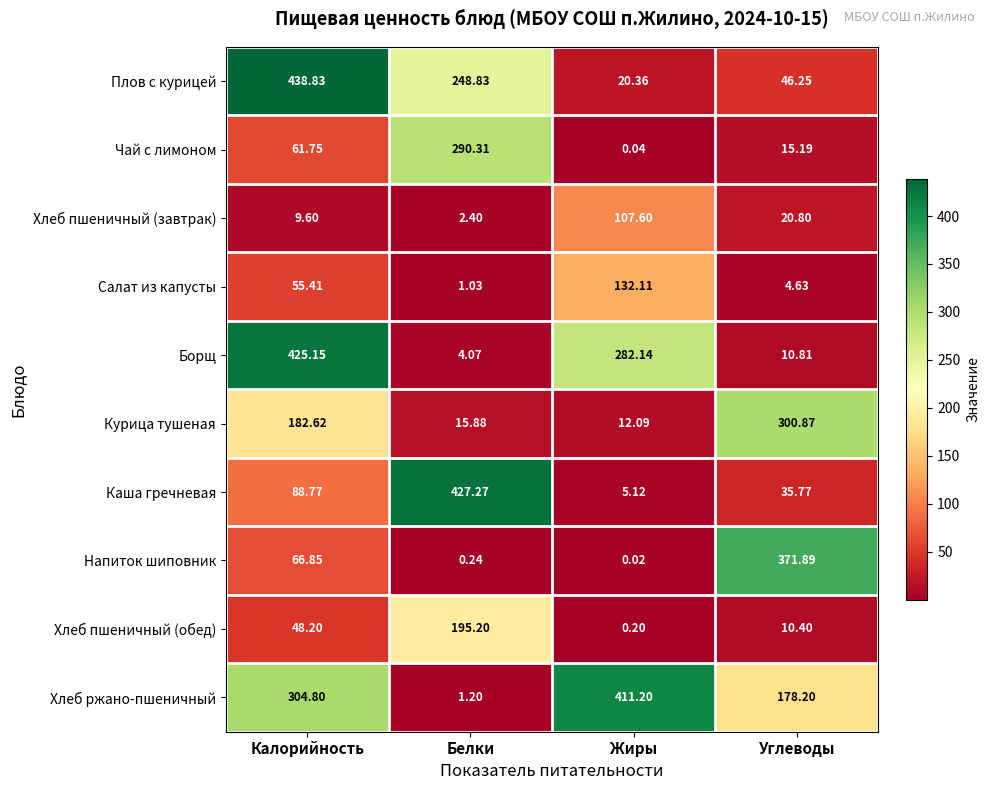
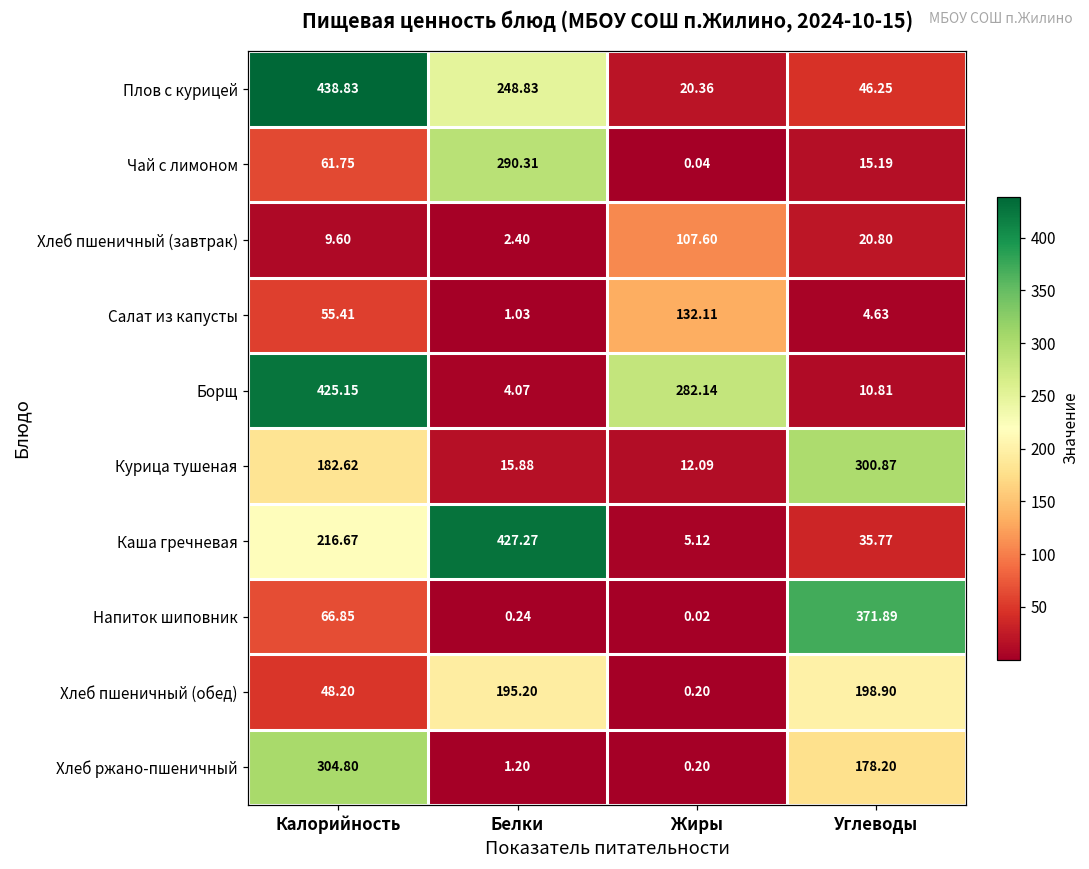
  {
    "Плов с курицей": {
      "Калорийность": 438.83,
      "Белки": 248.83,
      "Жиры": 20.36,
      "Углеводы": 46.25
    },
    "Чай с лимоном": {
      "Калорийность": 61.75,
      "Белки": 290.31,
      "Жиры": 0.04,
      "Углеводы": 15.19
    },
    "Хлеб пшеничный (завтрак)": {
      "Калорийность": 9.60,
      "Белки": 2.40,
      "Жиры": 107.60,
      "Углеводы": 20.80
    },
    "Салат из капусты": {
      "Калорийность": 55.41,
      "Белки": 1.03,
      "Жиры": 132.11,
      "Углеводы": 4.63
    },
    "Борщ": {
      "Калорийность": 425.15,
      "Белки": 4.07,
      "Жиры": 282.14,
      "Углеводы": 10.81
    },
    "Курица тушеная": {
      "Калорийность": 182.62,
      "Белки": 15.88,
      "Жиры": 12.09,
      "Углеводы": 300.87
    },
    "Каша гречневая": {
-     "Калорийность": 88.77,
+     "Калорийность": 216.67,
      "Белки": 427.27,
      "Жиры": 5.12,
      "Углеводы": 35.77
    },
    "Напиток шиповник": {
      "Калорийность": 66.85,
      "Белки": 0.24,
      "Жиры": 0.02,
      "Углеводы": 371.89
    },
    "Хлеб пшеничный (обед)": {
      "Калорийность": 48.20,
      "Белки": 195.20,
      "Жиры": 0.20,
-     "Углеводы": 10.40
+     "Углеводы": 198.90
    },
    "Хлеб ржано-пшеничный": {
      "Калорийность": 304.80,
      "Белки": 1.20,
-     "Жиры": 411.20,
+     "Жиры": 0.20,
      "Углеводы": 178.20
    }
  }
